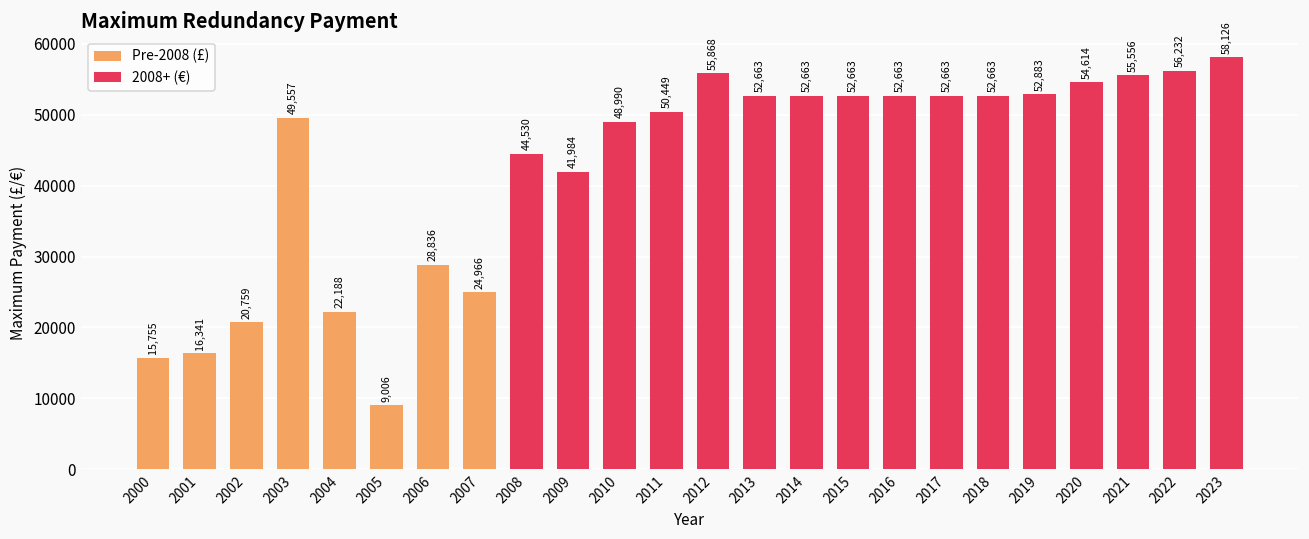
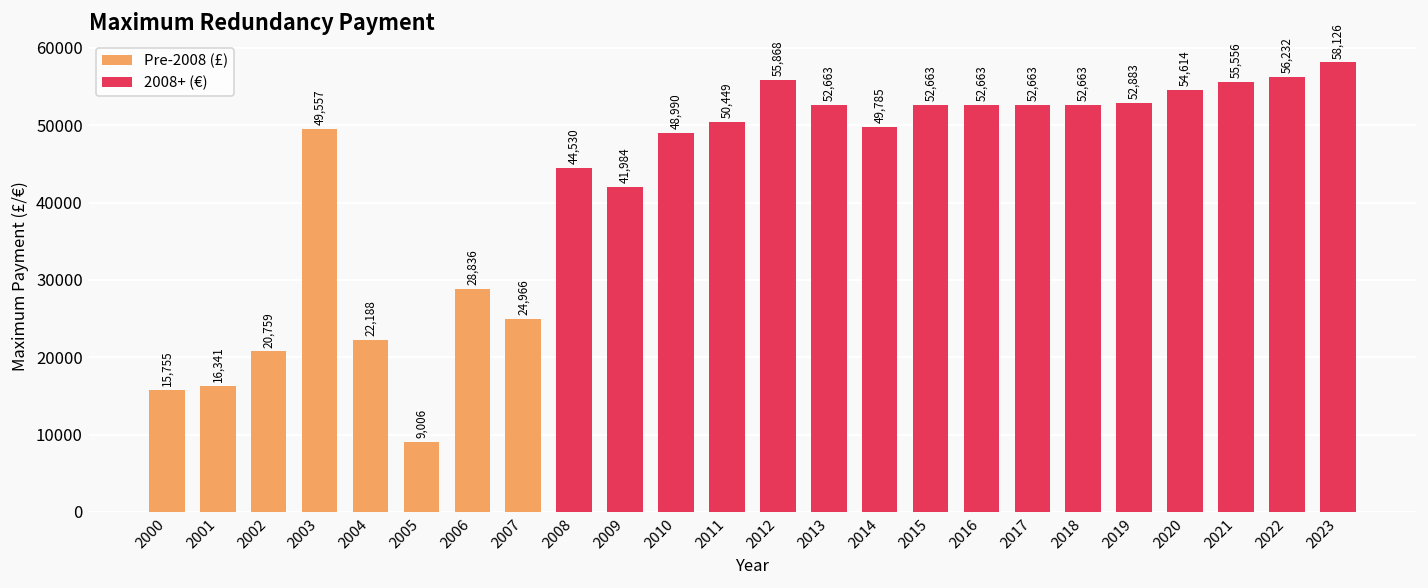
  {
    "2000": "15,755",
    "2001": "16,341",
    "2002": "20,759",
    "2003": "49,557",
    "2004": "22,188",
    "2005": "9,006",
    "2006": "28,836",
    "2007": "24,966",
    "2008": "44,530",
    "2009": "41,984",
    "2010": "48,990",
    "2011": "50,449",
    "2012": "55,868",
    "2013": "52,663",
-   "2014": "52,663",
+   "2014": "49,785",
    "2015": "52,663",
    "2016": "52,663",
    "2017": "52,663",
    "2018": "52,663",
    "2019": "52,883",
    "2020": "54,614",
    "2021": "55,556",
    "2022": "56,232",
    "2023": "58,126"
  }
